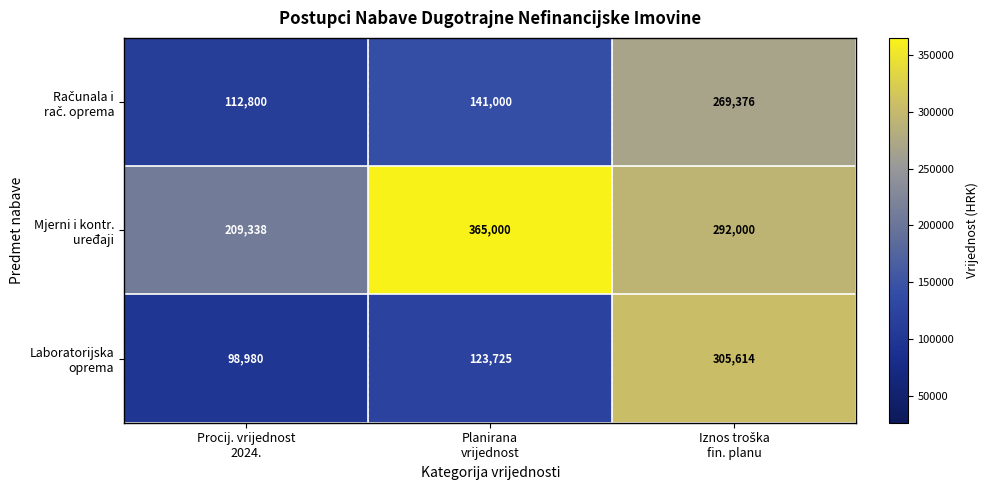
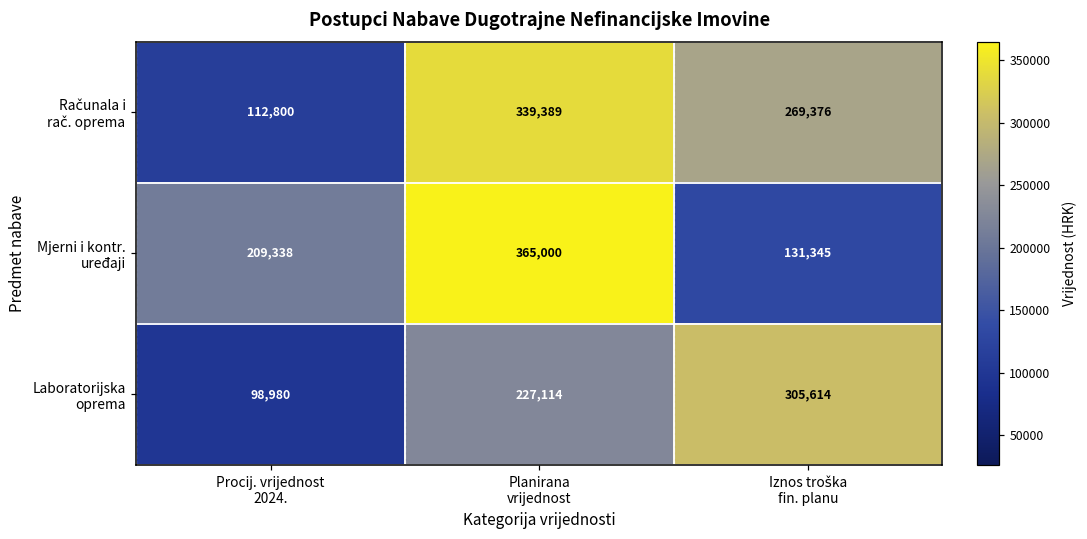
  {
    "Računala i rač. oprema": {
      "Procij. vrijednost 2024.": "112,800",
-     "Planirana vrijednost": "141,000",
+     "Planirana vrijednost": "339,389",
      "Iznos troška fin. planu": "269,376"
    },
    "Mjerni i kontr. uređaji": {
      "Procij. vrijednost 2024.": "209,338",
      "Planirana vrijednost": "365,000",
-     "Iznos troška fin. planu": "292,000"
+     "Iznos troška fin. planu": "131,345"
    },
    "Laboratorijska oprema": {
      "Procij. vrijednost 2024.": "98,980",
-     "Planirana vrijednost": "123,725",
+     "Planirana vrijednost": "227,114",
      "Iznos troška fin. planu": "305,614"
    }
  }
